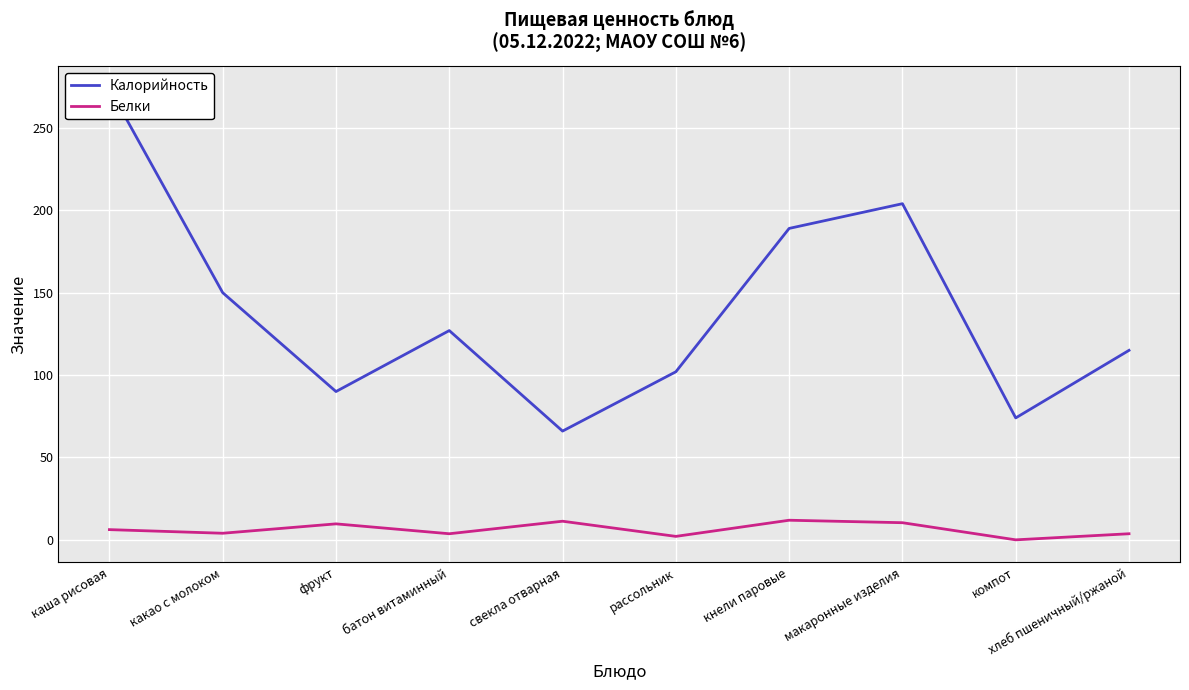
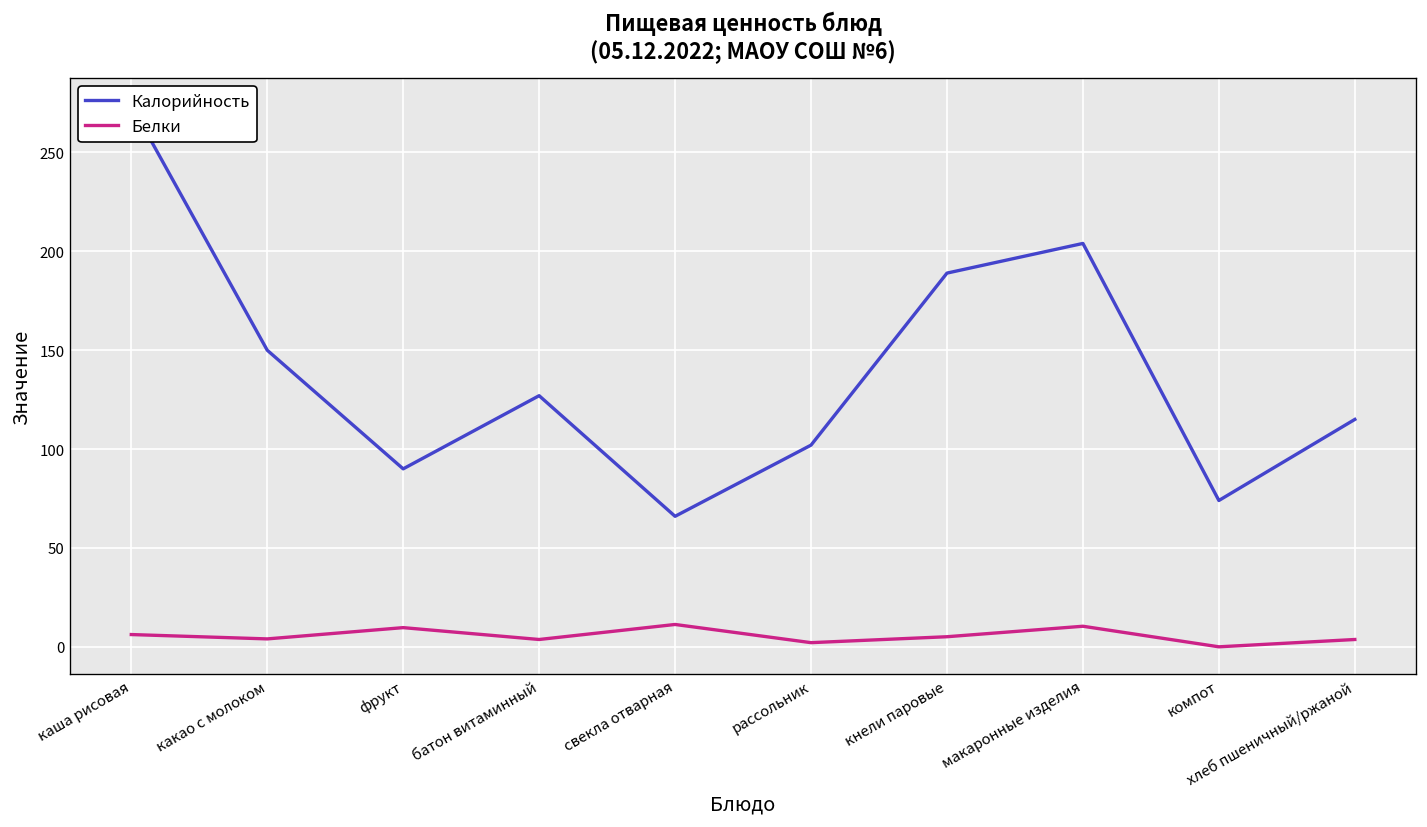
  {
    "Калорийность": {
      "какао с молоком": 150,
      "фрукт": 90,
      "батон витаминный": 127,
      "свекла отварная": 66,
      "рассольник": 102,
      "кнели паровые": 189,
      "макаронные изделия": 204,
      "компот": 74,
      "хлеб пшеничный/ржаной": 115
    },
    "Белки": {
      "каша рисовая": 6,
      "какао с молоком": 4,
      "фрукт": 10,
      "батон витаминный": 4,
      "свекла отварная": 11,
      "рассольник": 2,
-     "кнели паровые": 12,
+     "кнели паровые": 5,
      "макаронные изделия": 10,
      "компот": 0,
      "хлеб пшеничный/ржаной": 4
    }
  }
